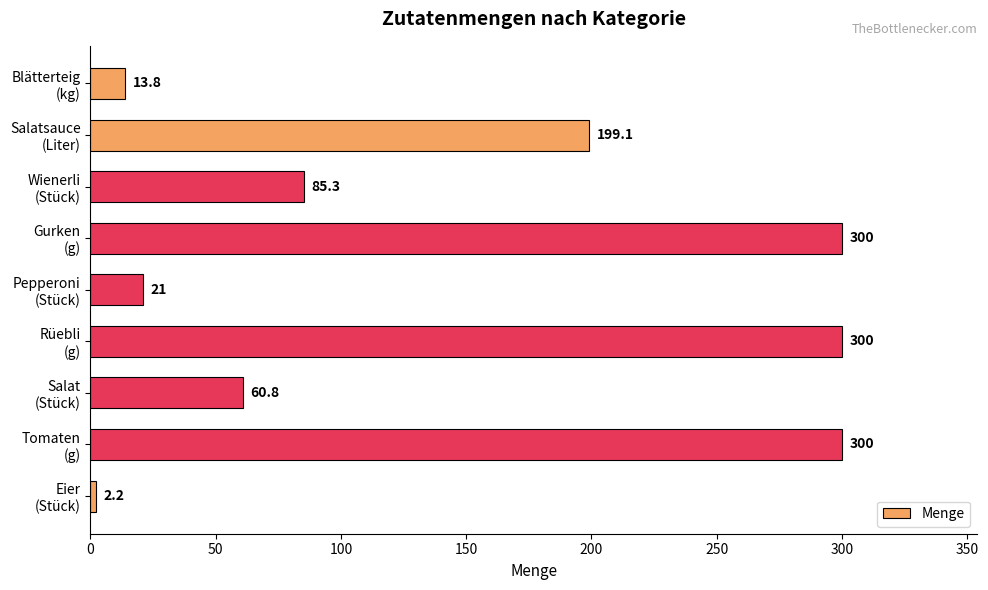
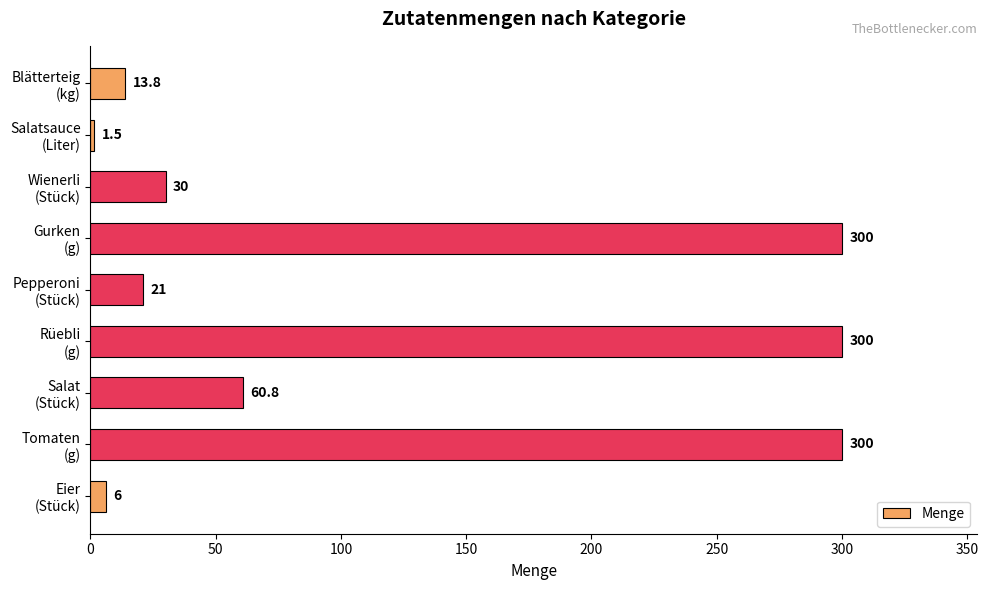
  {
    "Blätterteig (kg)": 13.8,
-   "Salatsauce (Liter)": 199.1,
-   "Wienerli (Stück)": 85.3,
+   "Salatsauce (Liter)": 1.5,
+   "Wienerli (Stück)": 30,
    "Gurken (g)": 300,
    "Pepperoni (Stück)": 21,
    "Rüebli (g)": 300,
    "Salat (Stück)": 60.8,
    "Tomaten (g)": 300,
-   "Eier (Stück)": 2.2
+   "Eier (Stück)": 6
  }
